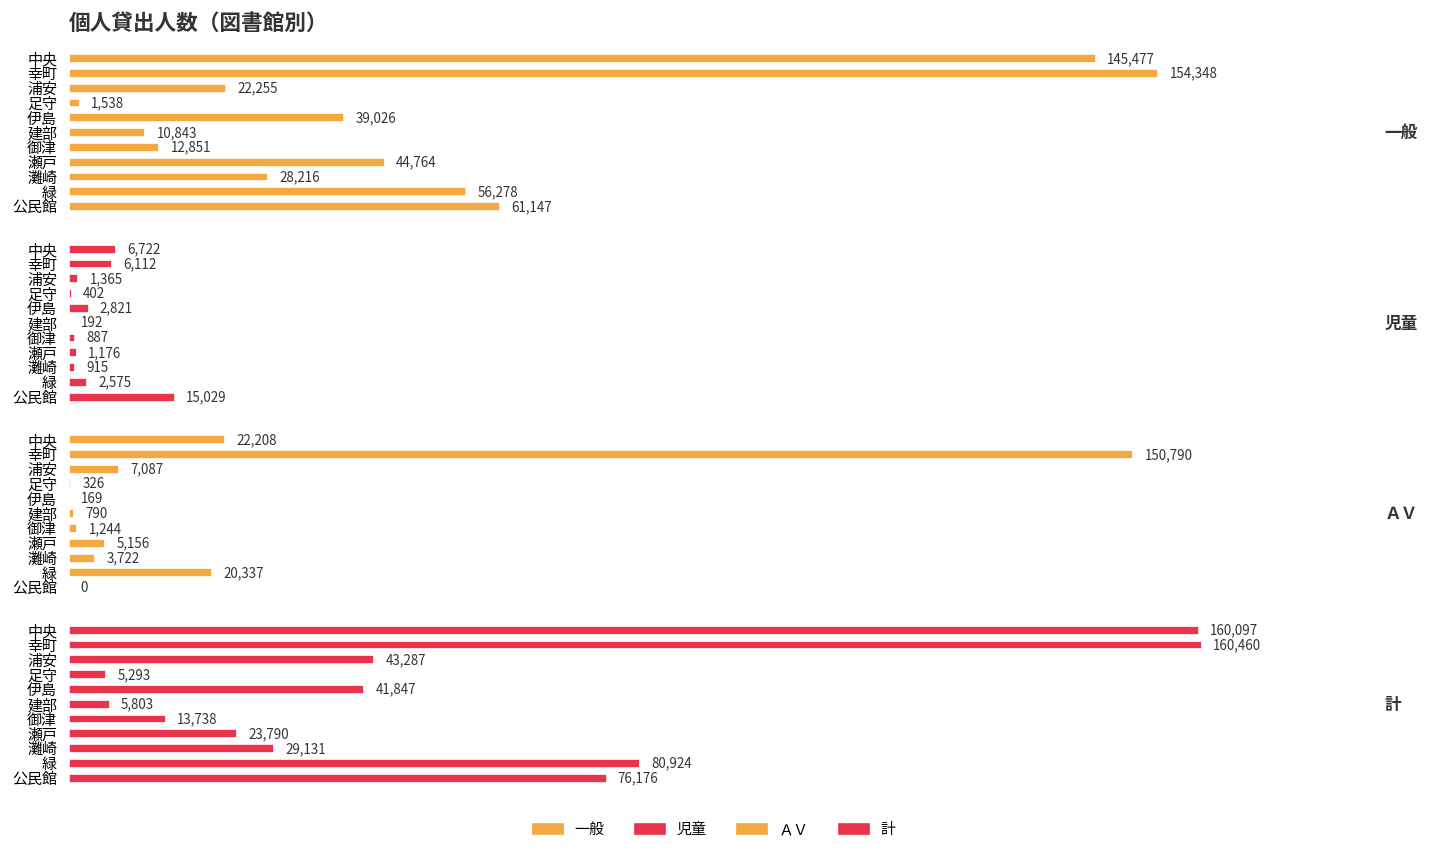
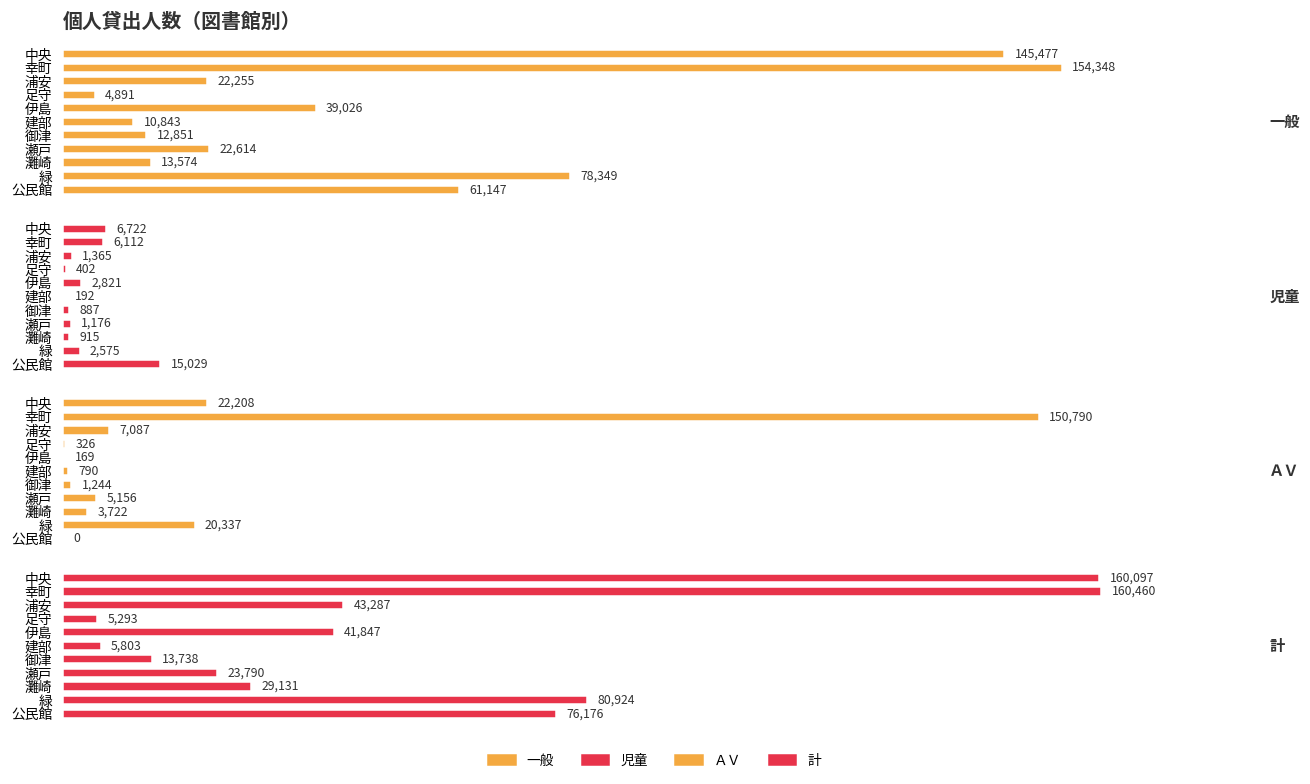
  {
    "個人貸出人数（図書館別）": {
      "中央": "145,477",
      "幸町": "154,348",
      "浦安": "22,255",
-     "足守": "1,538",
+     "足守": "4,891",
      "伊島": "39,026",
      "建部": "10,843",
      "御津": "12,851",
-     "瀬戸": "44,764",
-     "灘崎": "28,216",
-     "緑": "56,278",
+     "瀬戸": "22,614",
+     "灘崎": "13,574",
+     "緑": "78,349",
      "公民館": "61,147"
    }
  }
